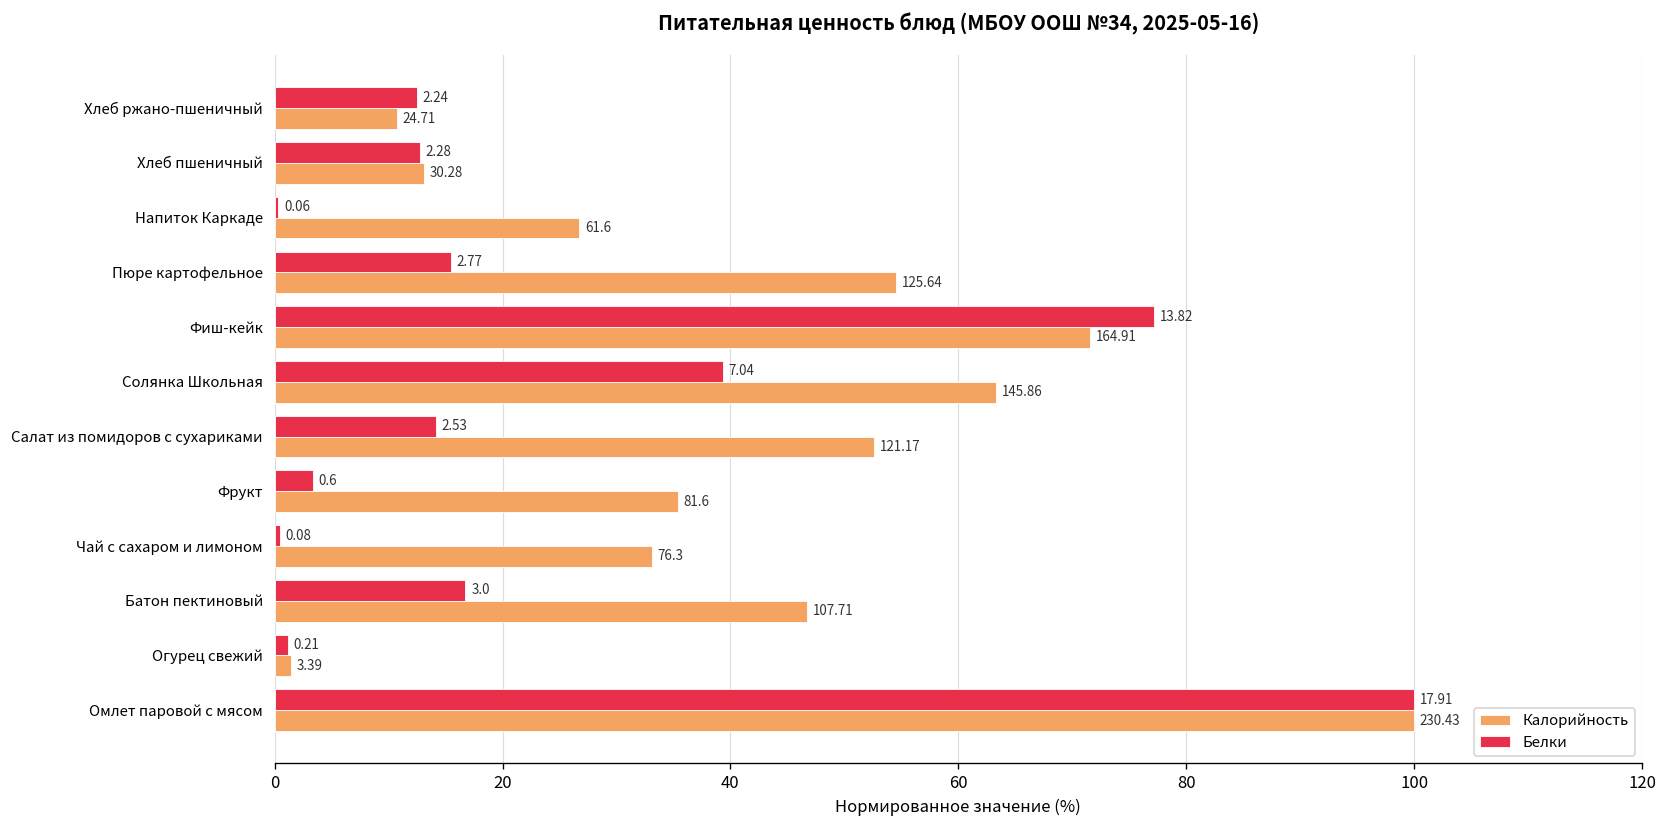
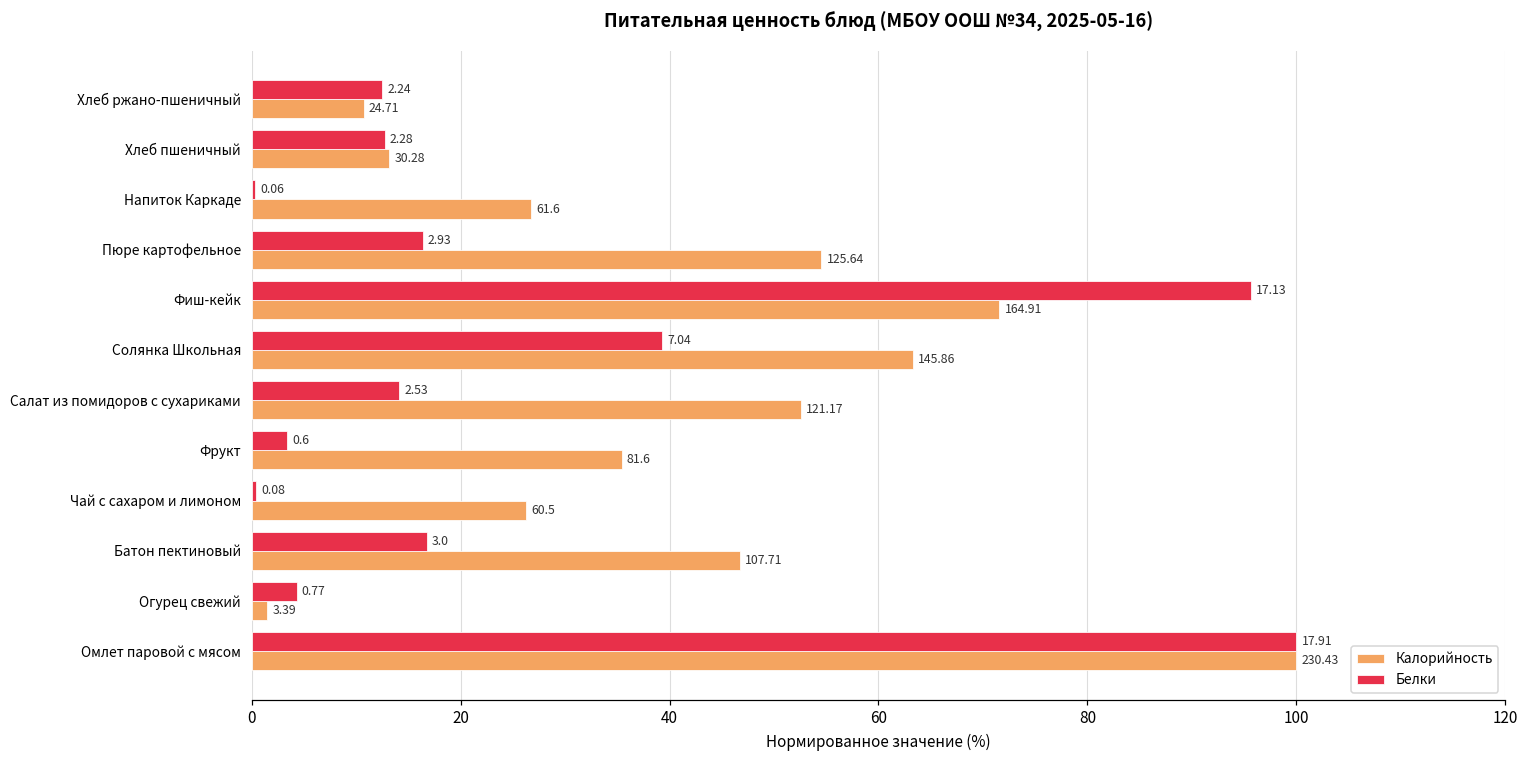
  {
    "Калорийность": {
-     "Чай с сахаром и лимоном": 76.3
+     "Чай с сахаром и лимоном": 60.5
    },
    "Белки": {
-     "Пюре картофельное": 2.77,
-     "Фиш-кейк": 13.82,
-     "Огурец свежий": 0.21
+     "Пюре картофельное": 2.93,
+     "Фиш-кейк": 17.13,
+     "Огурец свежий": 0.77
    }
  }
